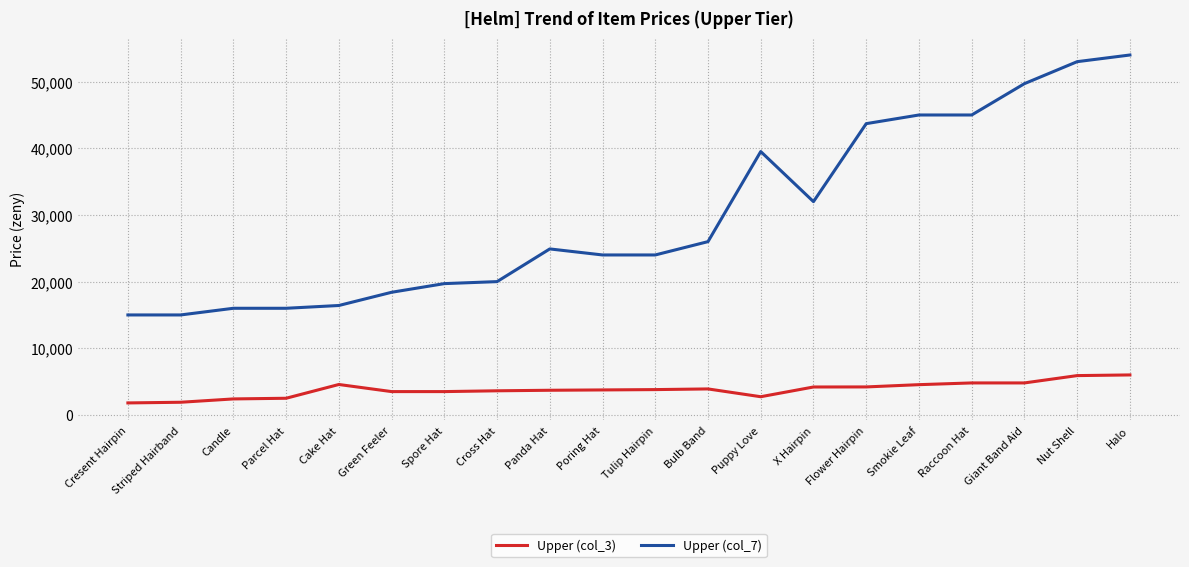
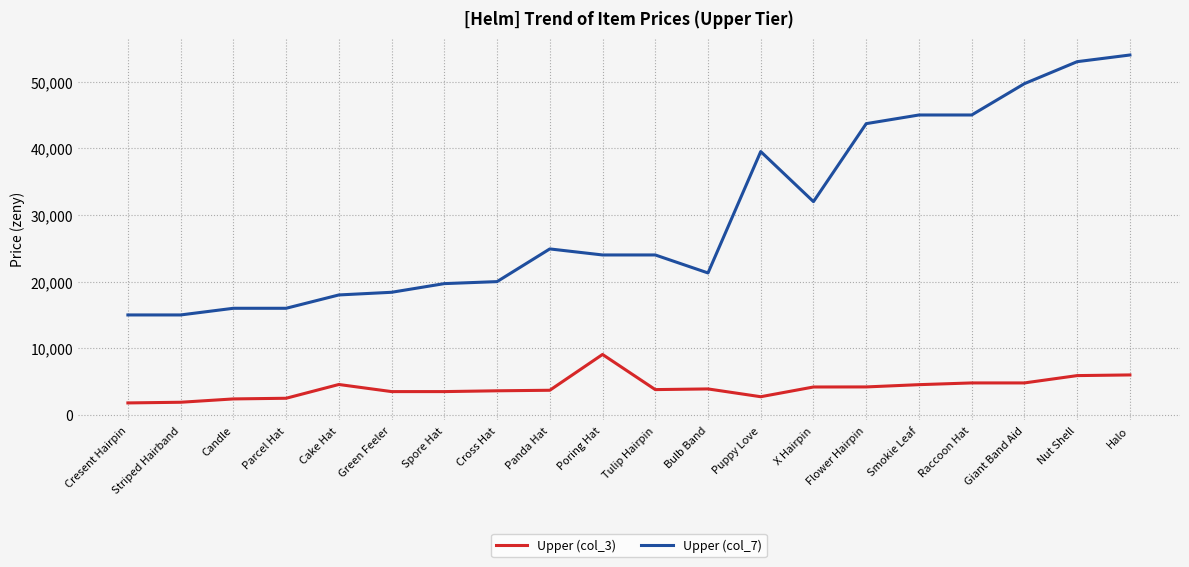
  {
    "Upper (col_3)": {
      "Cresent Hairpin": "2,000",
      "Striped Hairband": "2,000",
      "Candle": "2,000",
      "Parcel Hat": "3,000",
      "Cake Hat": "5,000",
      "Green Feeler": "4,000",
      "Spore Hat": "4,000",
      "Cross Hat": "4,000",
      "Panda Hat": "4,000",
-     "Poring Hat": "4,000",
+     "Poring Hat": "9,000",
      "Tulip Hairpin": "4,000",
      "Bulb Band": "4,000",
      "Puppy Love": "3,000",
      "X Hairpin": "4,000",
      "Flower Hairpin": "4,000",
      "Smokie Leaf": "5,000",
      "Raccoon Hat": "5,000",
      "Giant Band Aid": "5,000",
      "Nut Shell": "6,000",
      "Halo": "6,000"
    },
    "Upper (col_7)": {
      "Cresent Hairpin": "15,000",
      "Striped Hairband": "15,000",
      "Candle": "16,000",
      "Parcel Hat": "16,000",
-     "Cake Hat": "16,000",
+     "Cake Hat": "18,000",
      "Green Feeler": "18,000",
      "Spore Hat": "20,000",
      "Cross Hat": "20,000",
      "Panda Hat": "25,000",
      "Poring Hat": "24,000",
      "Tulip Hairpin": "24,000",
-     "Bulb Band": "26,000",
+     "Bulb Band": "21,000",
      "Puppy Love": "40,000",
      "X Hairpin": "32,000",
      "Flower Hairpin": "44,000",
      "Smokie Leaf": "45,000",
      "Raccoon Hat": "45,000",
      "Giant Band Aid": "50,000",
      "Nut Shell": "53,000",
      "Halo": "54,000"
    }
  }
